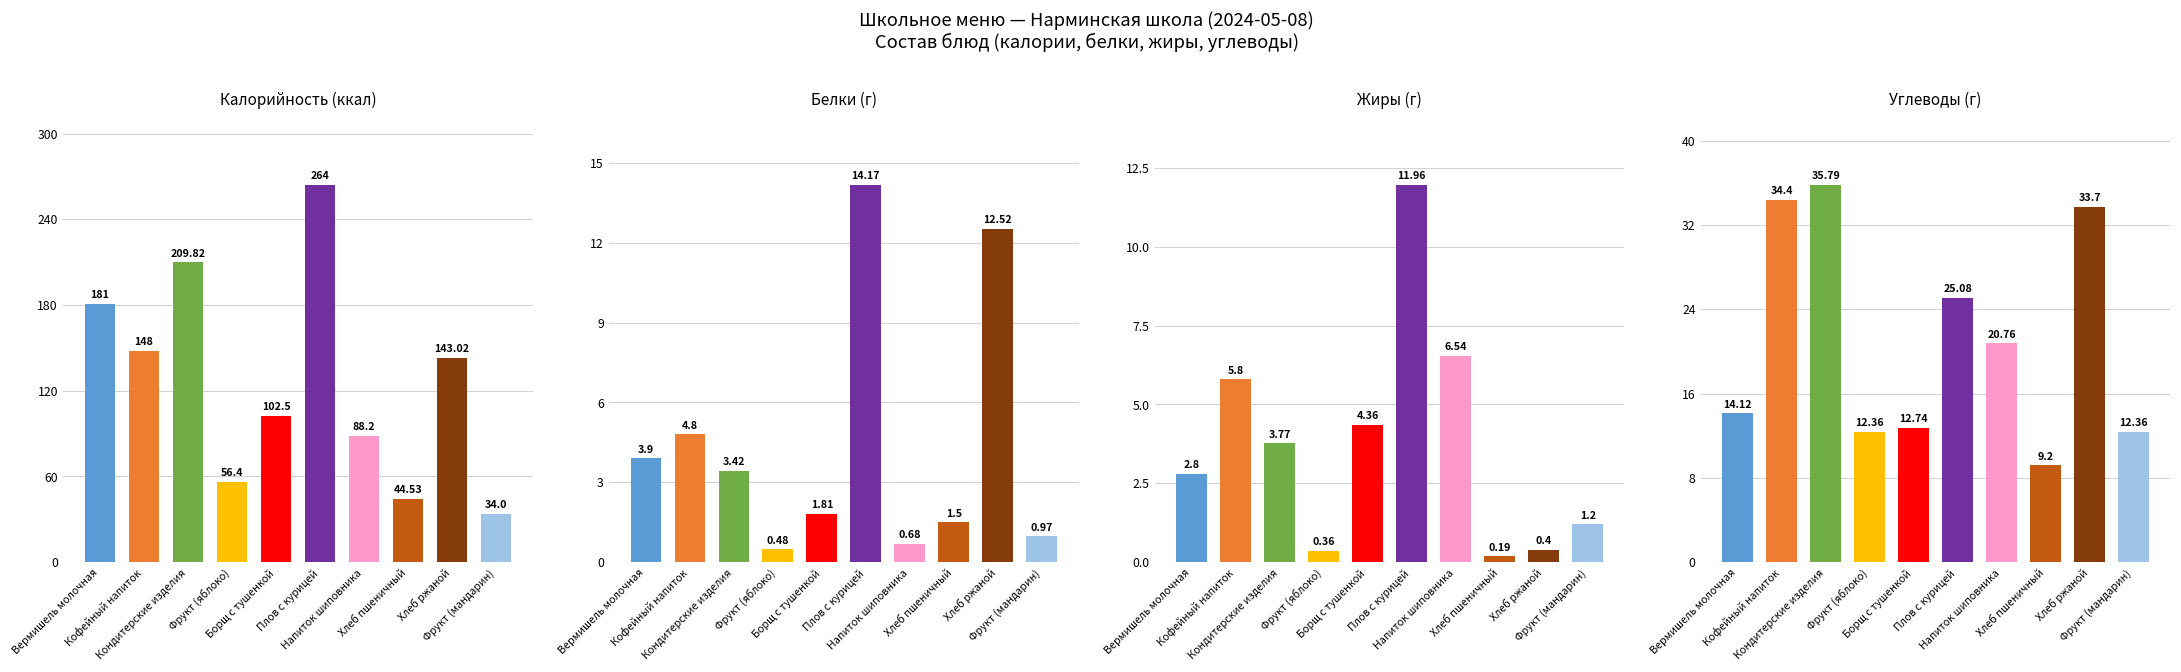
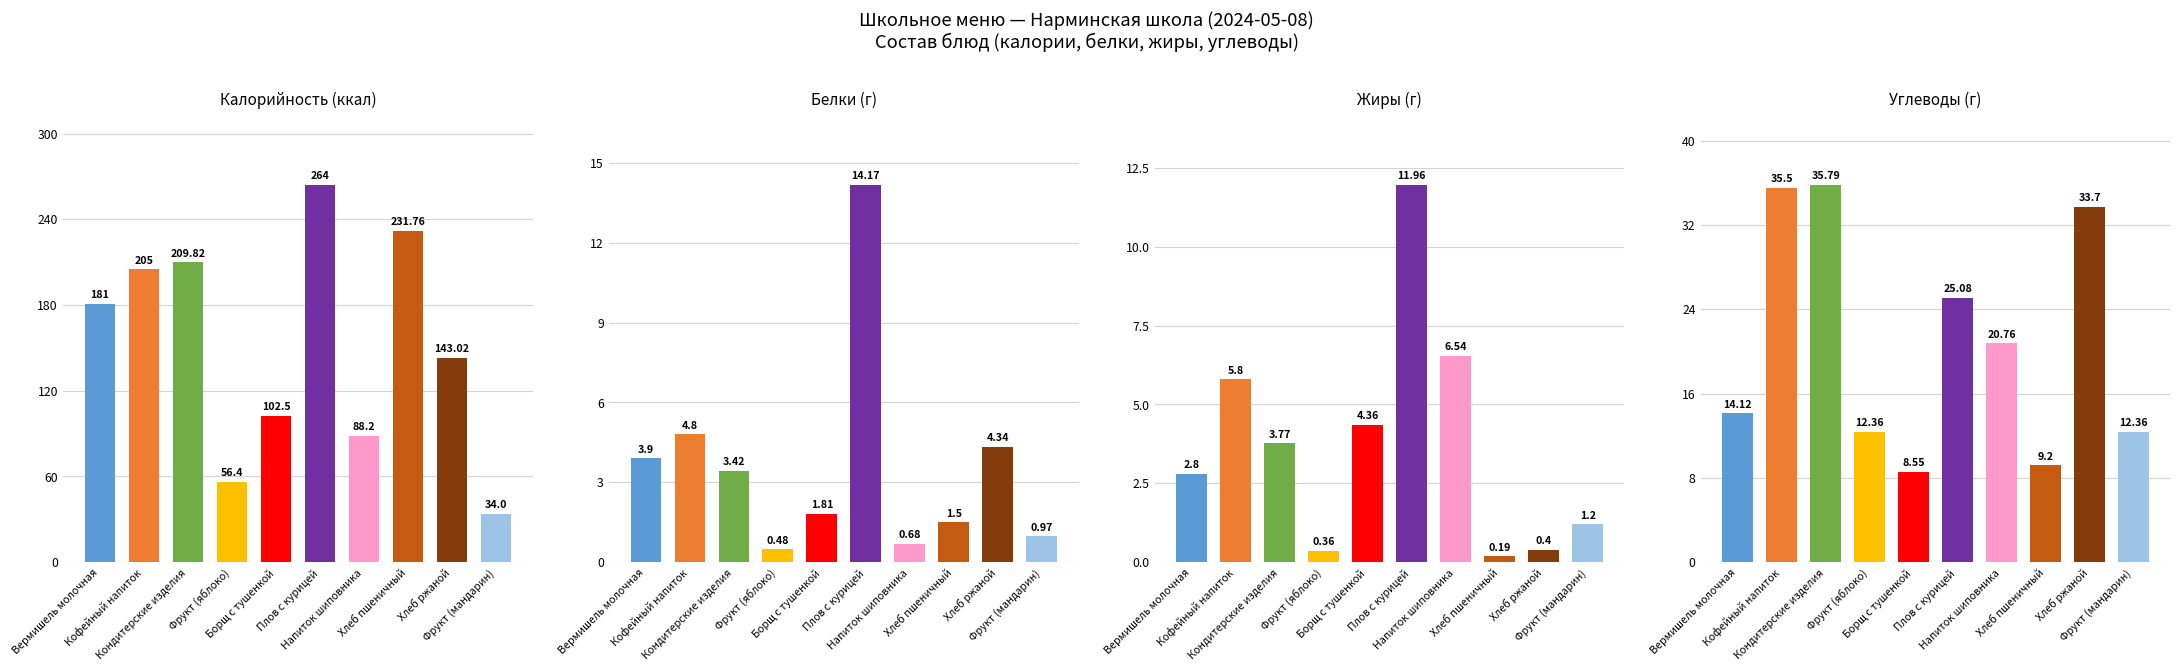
  {
    "Калорийность (ккал)": {
      "Вермишель молочная": 181,
-     "Кофейный напиток": 148,
+     "Кофейный напиток": 205,
      "Кондитерские изделия": 209.82,
      "Фрукт (яблоко)": 56.4,
      "Борщ с тушенкой": 102.5,
      "Плов с курицей": 264,
      "Напиток шиповника": 88.2,
-     "Хлеб пшеничный": 44.53,
+     "Хлеб пшеничный": 231.76,
      "Хлеб ржаной": 143.02,
      "Фрукт (мандарин)": 34.0
    },
    "Белки (г)": {
      "Вермишель молочная": 3.9,
      "Кофейный напиток": 4.8,
      "Кондитерские изделия": 3.42,
      "Фрукт (яблоко)": 0.48,
      "Борщ с тушенкой": 1.81,
      "Плов с курицей": 14.17,
      "Напиток шиповника": 0.68,
      "Хлеб пшеничный": 1.5,
-     "Хлеб ржаной": 12.52,
+     "Хлеб ржаной": 4.34,
      "Фрукт (мандарин)": 0.97
    },
    "Жиры (г)": {
      "Вермишель молочная": 2.8,
      "Кофейный напиток": 5.8,
      "Кондитерские изделия": 3.77,
      "Фрукт (яблоко)": 0.36,
      "Борщ с тушенкой": 4.36,
      "Плов с курицей": 11.96,
      "Напиток шиповника": 6.54,
      "Хлеб пшеничный": 0.19,
      "Хлеб ржаной": 0.4,
      "Фрукт (мандарин)": 1.2
    },
    "Углеводы (г)": {
      "Вермишель молочная": 14.12,
-     "Кофейный напиток": 34.4,
+     "Кофейный напиток": 35.5,
      "Кондитерские изделия": 35.79,
      "Фрукт (яблоко)": 12.36,
-     "Борщ с тушенкой": 12.74,
+     "Борщ с тушенкой": 8.55,
      "Плов с курицей": 25.08,
      "Напиток шиповника": 20.76,
      "Хлеб пшеничный": 9.2,
      "Хлеб ржаной": 33.7,
      "Фрукт (мандарин)": 12.36
    }
  }
